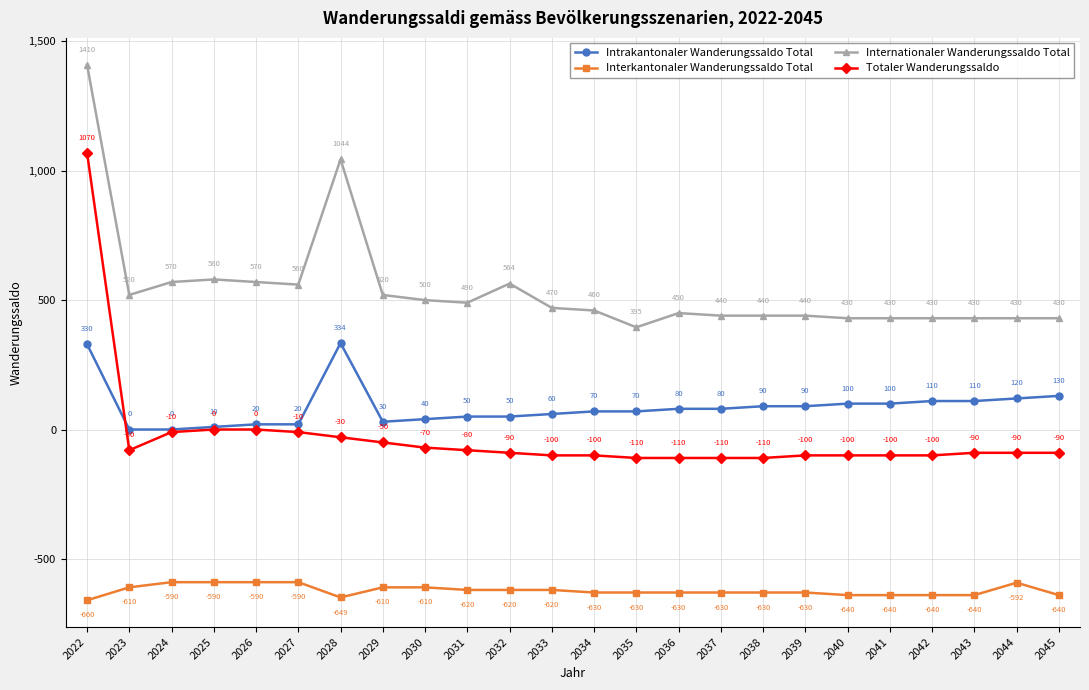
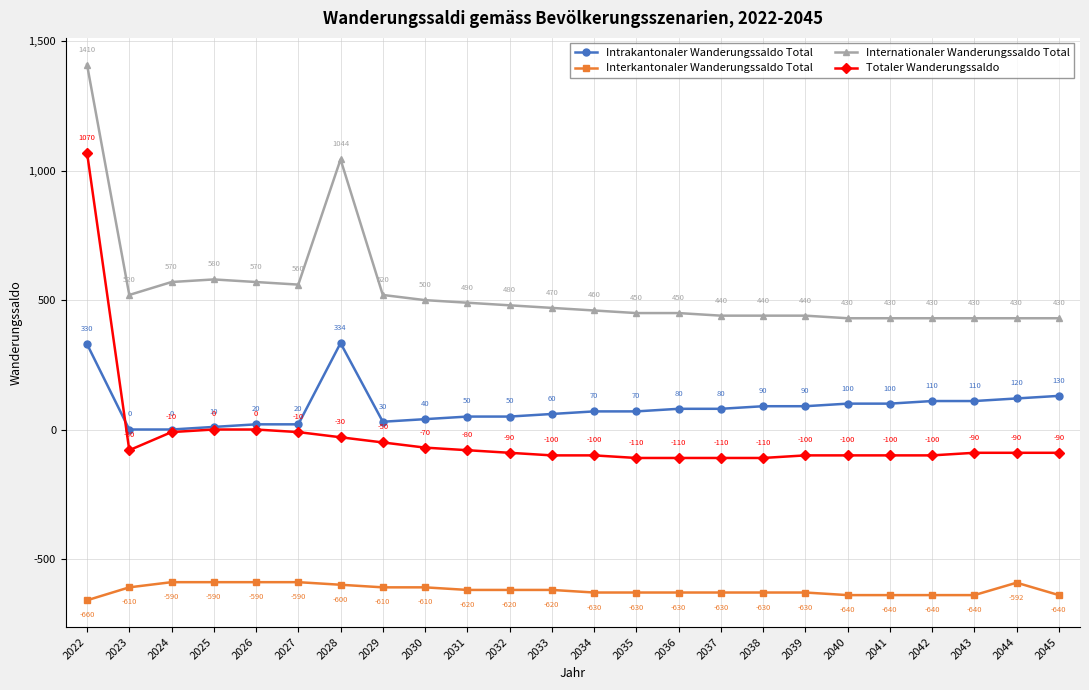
  {
    "Intrakantonaler Wanderungssaldo Total": {
      "2022": 330,
      "2023": 0,
      "2027": 20,
      "2028": 334,
      "2029": 30,
      "2030": 40,
      "2031": 50,
      "2032": 50,
      "2033": 60,
      "2034": 70,
      "2035": 70,
      "2036": 80,
      "2037": 80,
      "2038": 90,
      "2039": 90,
      "2040": 100,
      "2041": 100,
      "2042": 110,
      "2043": 110,
      "2044": 120,
      "2045": 130
    },
    "Interkantonaler Wanderungssaldo Total": {
      "2022": -660,
      "2023": -610,
      "2024": -590,
      "2025": -590,
      "2026": -590,
      "2027": -590,
-     "2028": -649,
+     "2028": -600,
      "2029": -610,
      "2030": -610,
      "2031": -620,
      "2032": -620,
      "2033": -620,
      "2034": -630,
      "2035": -630,
      "2036": -630,
      "2037": -630,
      "2038": -630,
      "2039": -630,
      "2040": -640,
      "2041": -640,
      "2042": -640,
      "2043": -640,
      "2044": -592,
      "2045": -640
    },
    "Internationaler Wanderungssaldo Total": {
      "2022": 1410,
      "2023": 520,
      "2024": 570,
      "2025": 580,
      "2026": 570,
      "2027": 560,
      "2028": 1044,
      "2029": 520,
      "2030": 500,
      "2031": 490,
-     "2032": 564,
+     "2032": 480,
      "2033": 470,
      "2034": 460,
-     "2035": 395,
+     "2035": 450,
      "2036": 450,
      "2037": 440,
      "2038": 440,
      "2039": 440,
      "2040": 430,
      "2041": 430,
      "2042": 430,
      "2043": 430,
      "2044": 430,
      "2045": 430
    },
    "Totaler Wanderungssaldo": {
      "2022": 1070,
      "2027": -10,
      "2028": -30,
      "2030": -70,
      "2031": -80,
      "2032": -90,
      "2033": -100,
      "2034": -100,
      "2035": -110,
      "2036": -110,
      "2037": -110,
      "2038": -110,
      "2039": -100,
      "2040": -100,
      "2041": -100,
      "2042": -100,
      "2043": -90,
      "2044": -90,
      "2045": -90
    }
  }
